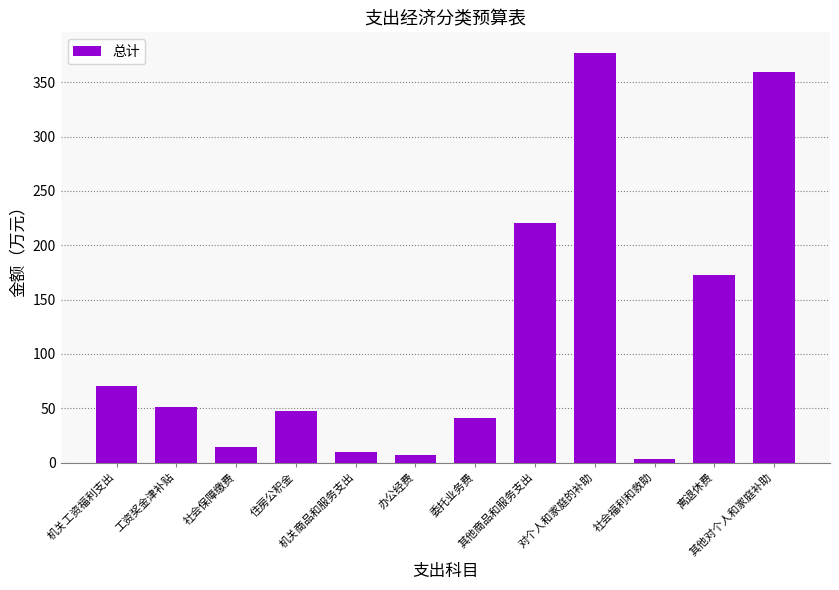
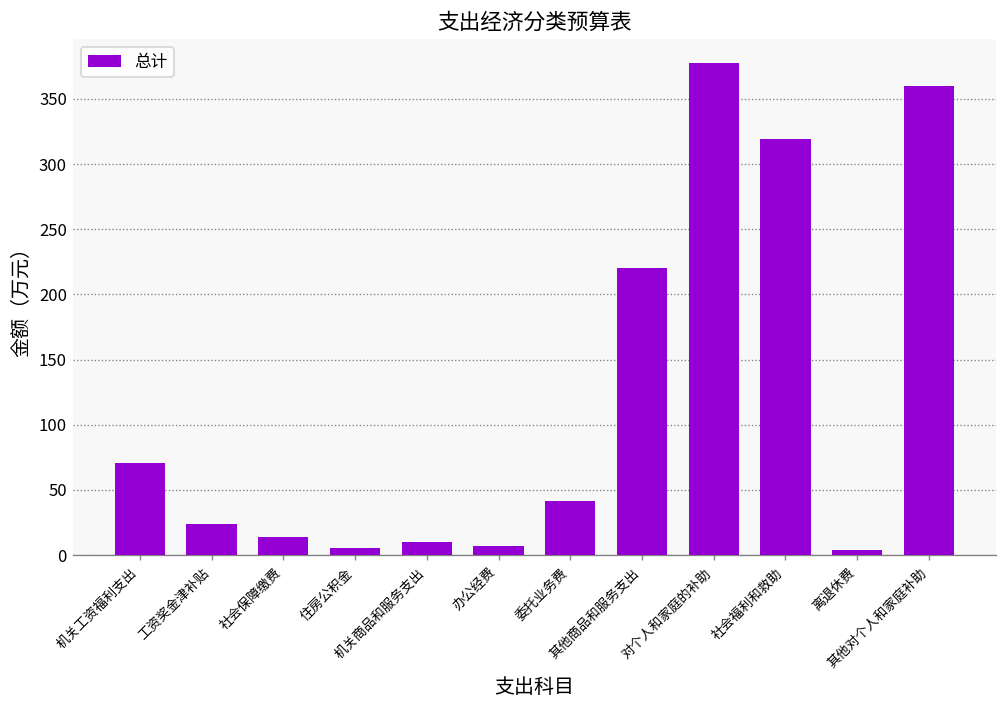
  {
    "机关工资福利支出": 70,
-   "工资奖金津补贴": 51,
+   "工资奖金津补贴": 24,
    "社会保障缴费": 14,
-   "住房公积金": 47,
+   "住房公积金": 5,
    "机关商品和服务支出": 10,
    "办公经费": 7,
    "委托业务费": 41,
    "其他商品和服务支出": 220,
    "对个人和家庭的补助": 377,
-   "社会福利和救助": 3,
-   "离退休费": 172,
+   "社会福利和救助": 319,
+   "离退休费": 4,
    "其他对个人和家庭补助": 360
  }
